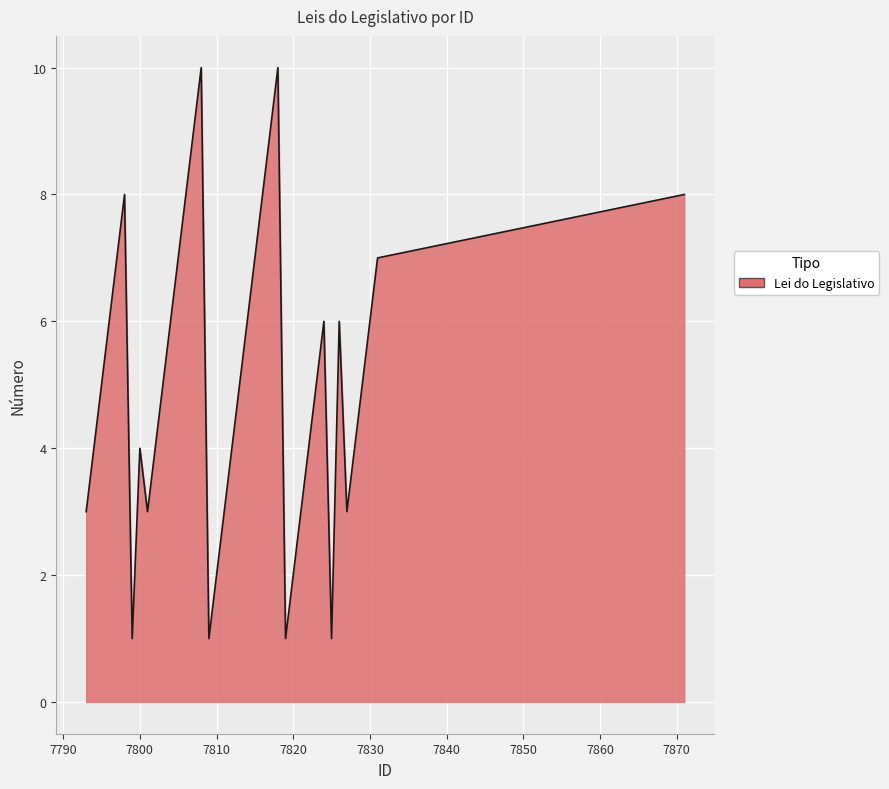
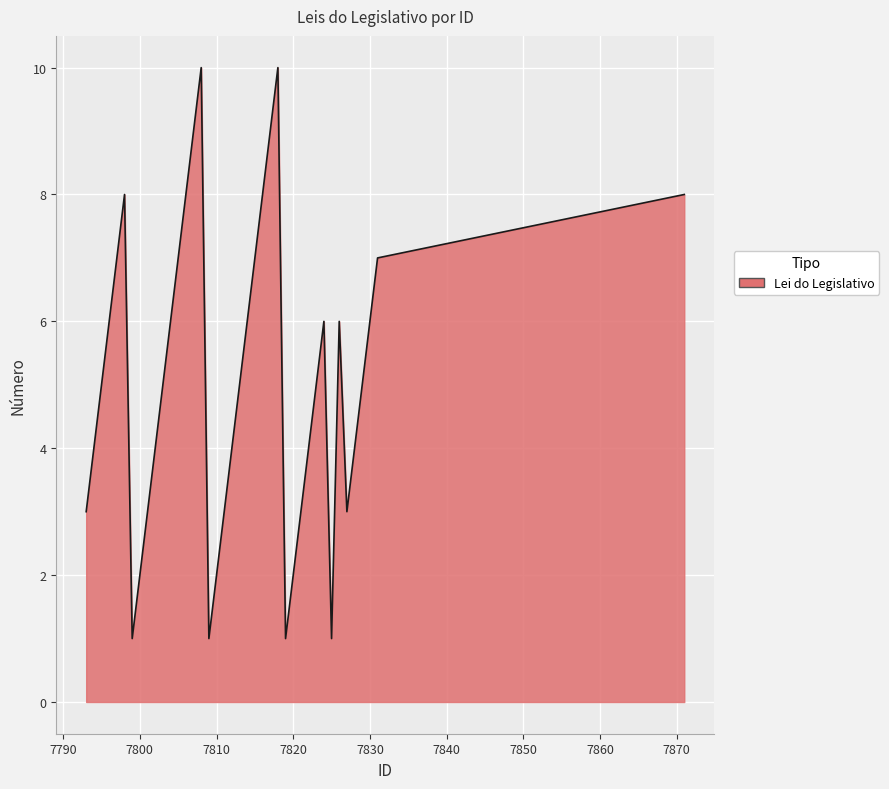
  {
-   "7800": 4,
+   "7800": 2,
    "7810": 2,
    "7820": 2,
    "7830": 6
  }
